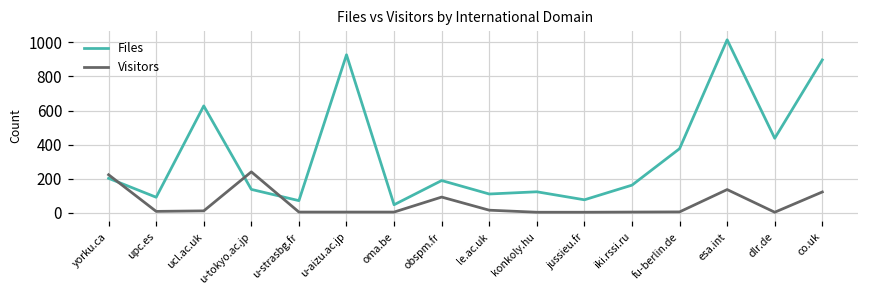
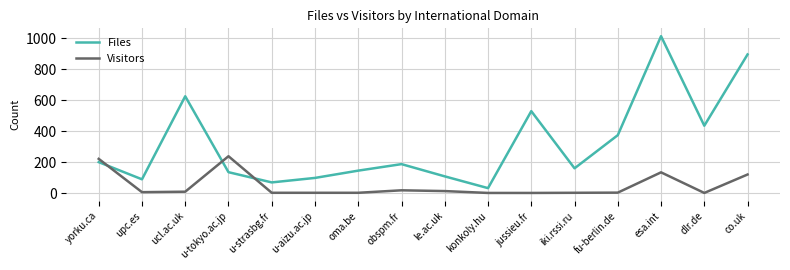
  {
    "Files": {
      "yorku.ca": 200,
      "upc.es": 90,
      "ucl.ac.uk": 630,
      "u-tokyo.ac.jp": 140,
      "u-strasbg.fr": 70,
-     "u-aizu.ac.jp": 930,
-     "oma.be": 50,
+     "u-aizu.ac.jp": 100,
+     "oma.be": 150,
      "obspm.fr": 190,
      "le.ac.uk": 110,
-     "konkoly.hu": 120,
-     "jussieu.fr": 80,
+     "konkoly.hu": 30,
+     "jussieu.fr": 530,
      "iki.rssi.ru": 160,
      "fu-berlin.de": 380,
      "esa.int": 1020,
      "dlr.de": 440,
      "co.uk": 900
    },
    "Visitors": {
      "yorku.ca": 220,
      "upc.es": 10,
      "ucl.ac.uk": 10,
      "u-tokyo.ac.jp": 240,
      "u-strasbg.fr": 0,
      "u-aizu.ac.jp": 0,
      "oma.be": 0,
-     "obspm.fr": 90,
+     "obspm.fr": 20,
      "le.ac.uk": 20,
      "konkoly.hu": 0,
      "jussieu.fr": 0,
      "iki.rssi.ru": 0,
      "fu-berlin.de": 10,
      "esa.int": 140,
      "dlr.de": 0,
      "co.uk": 120
    }
  }
